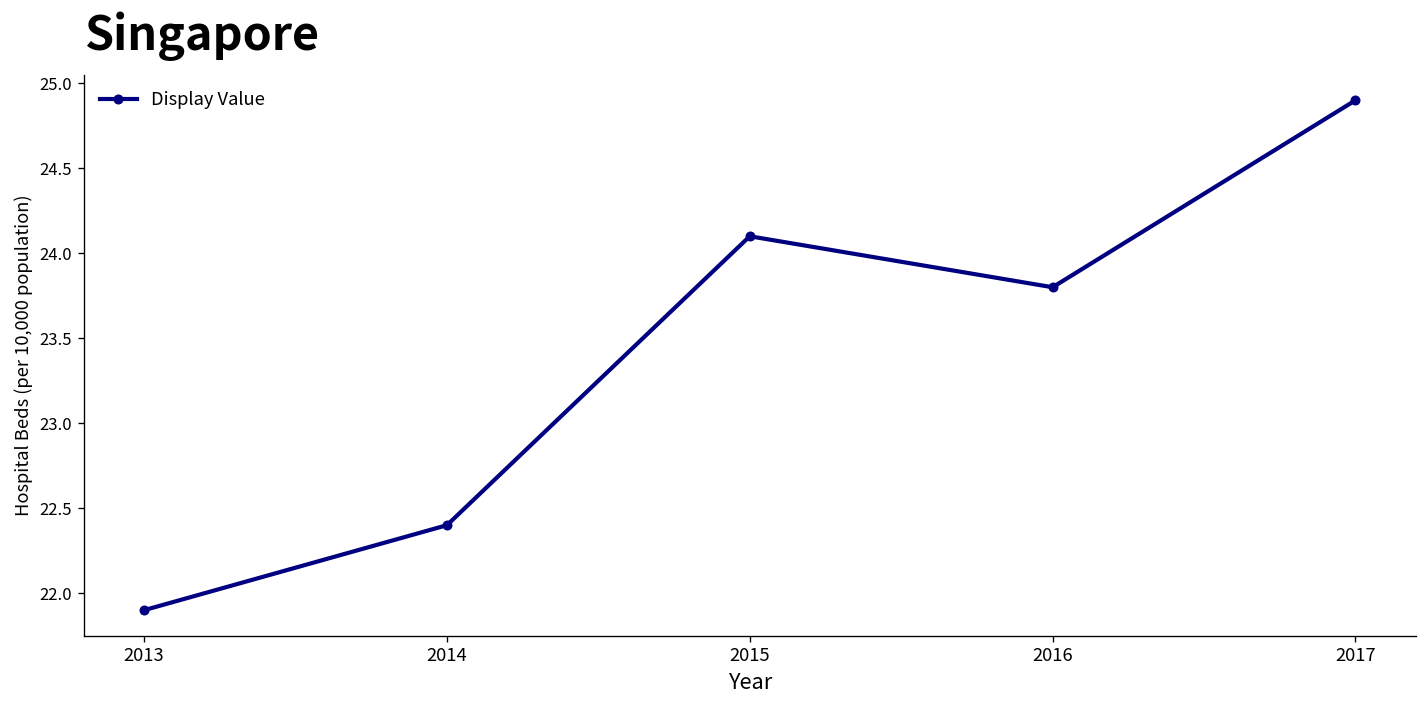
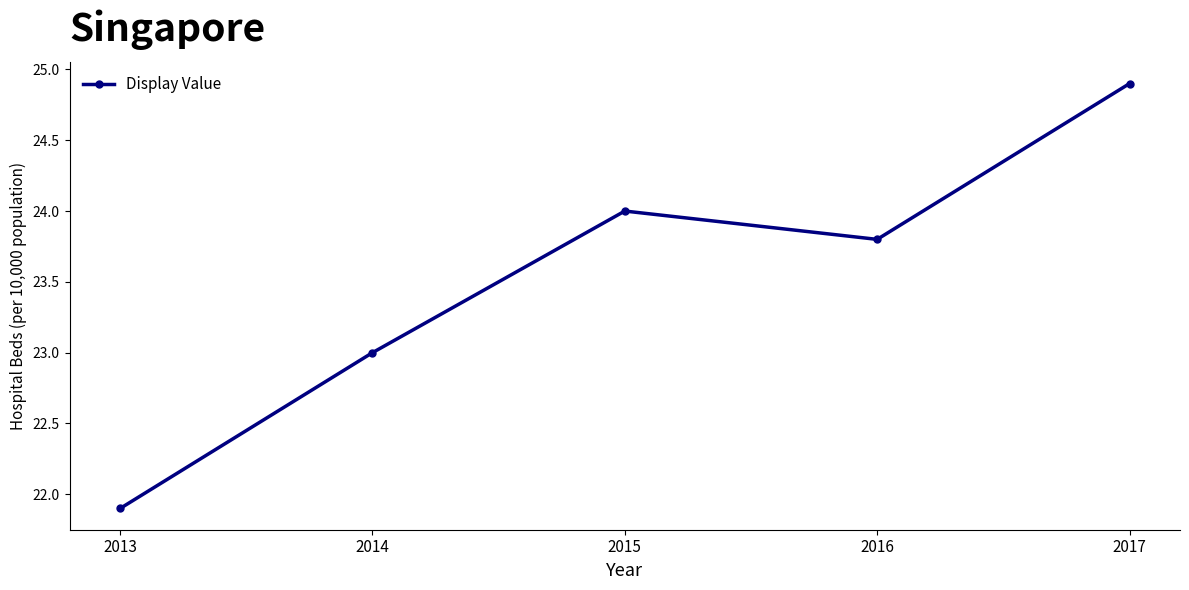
  {
    "2013": 21.9,
-   "2014": 22.4,
-   "2015": 24.1,
+   "2014": 23.0,
+   "2015": 24.0,
    "2016": 23.8,
    "2017": 24.9
  }
